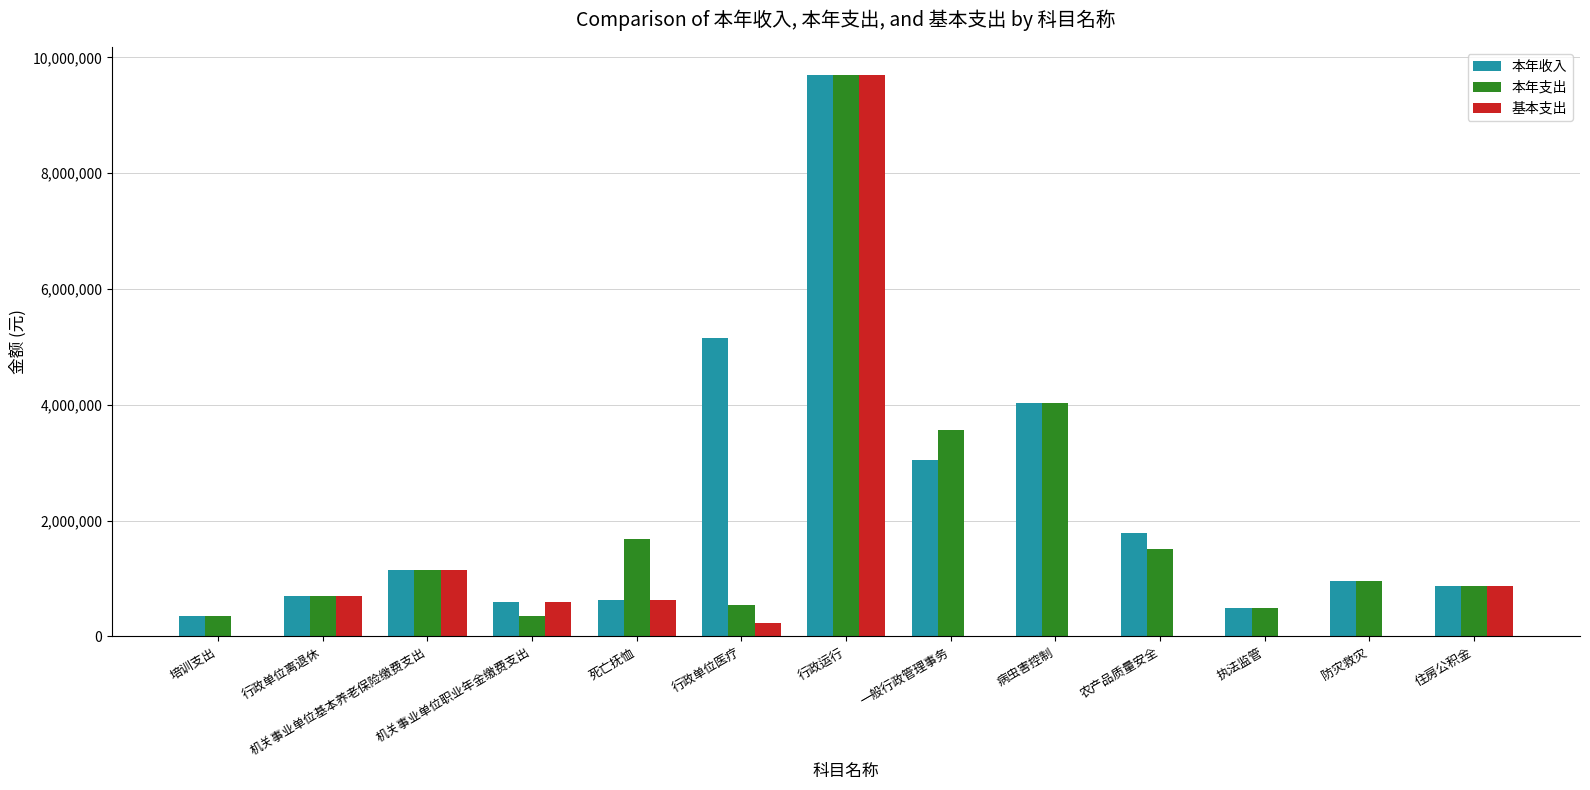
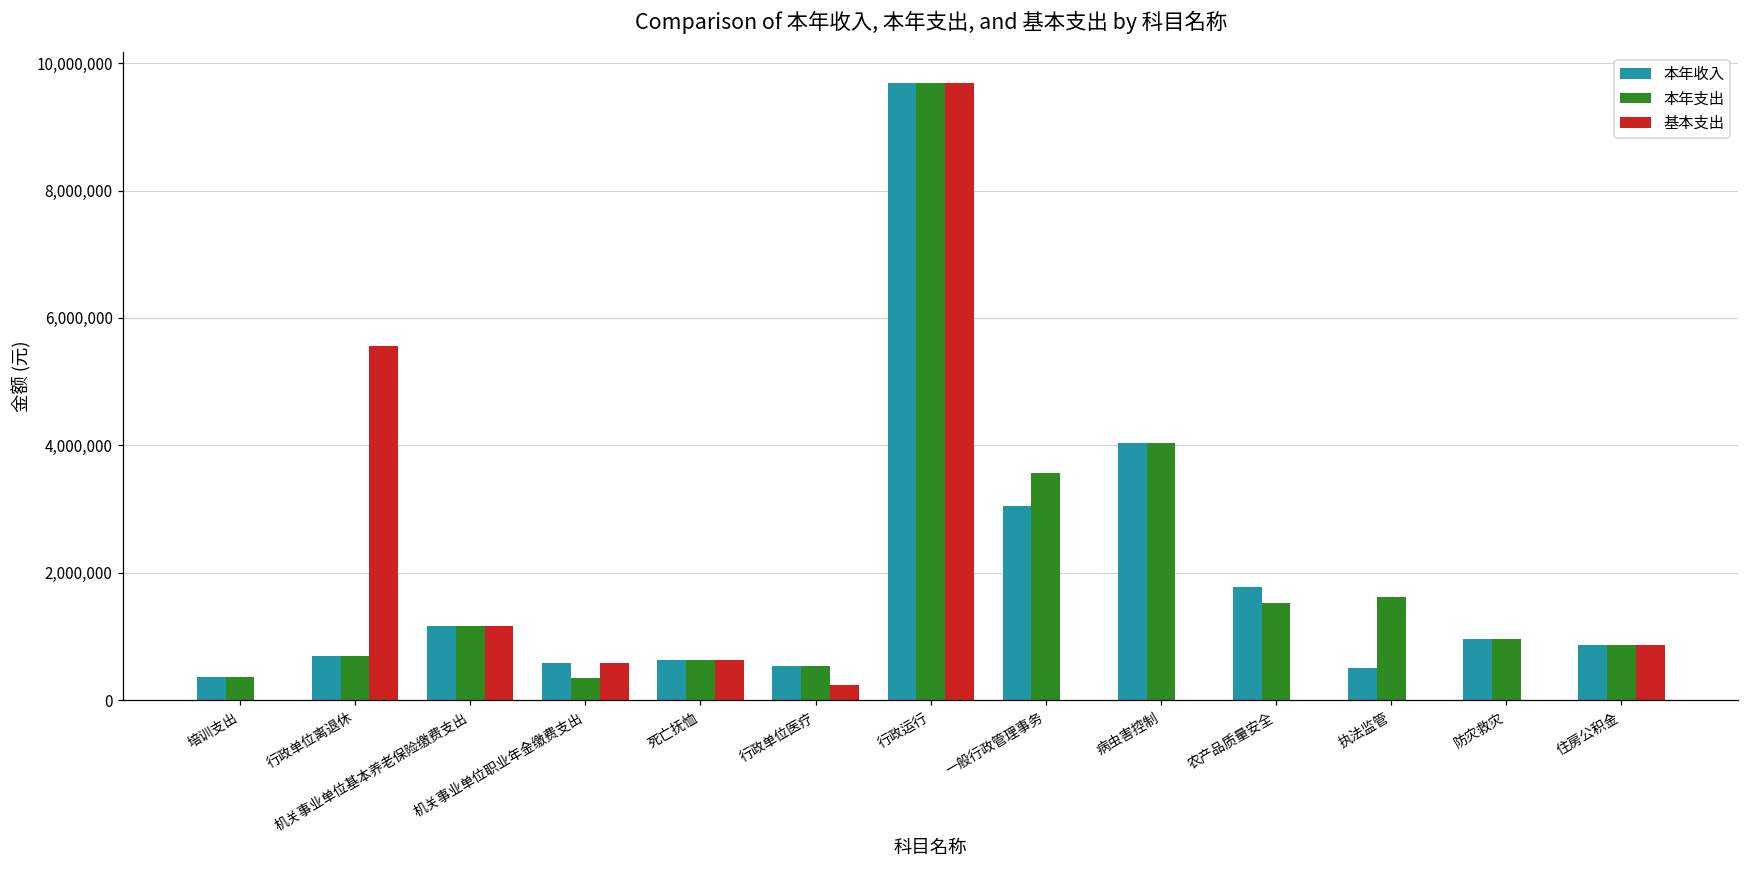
  {
    "本年收入": {
      "培训支出": "400,000",
      "行政单位离退休": "700,000",
      "机关事业单位基本养老保险缴费支出": "1,200,000",
      "机关事业单位职业年金缴费支出": "600,000",
      "死亡抚恤": "600,000",
-     "行政单位医疗": "5,100,000",
+     "行政单位医疗": "500,000",
      "行政运行": "9,700,000",
      "一般行政管理事务": "3,000,000",
      "病虫害控制": "4,000,000",
      "农产品质量安全": "1,800,000",
      "执法监管": "500,000",
      "防灾救灾": "1,000,000",
      "住房公积金": "900,000"
    },
    "本年支出": {
      "培训支出": "400,000",
      "行政单位离退休": "700,000",
      "机关事业单位基本养老保险缴费支出": "1,200,000",
      "机关事业单位职业年金缴费支出": "300,000",
-     "死亡抚恤": "1,700,000",
+     "死亡抚恤": "600,000",
      "行政单位医疗": "500,000",
      "行政运行": "9,700,000",
      "一般行政管理事务": "3,600,000",
      "病虫害控制": "4,000,000",
      "农产品质量安全": "1,500,000",
-     "执法监管": "500,000",
+     "执法监管": "1,600,000",
      "防灾救灾": "1,000,000",
      "住房公积金": "900,000"
    },
    "基本支出": {
      "培训支出": "0",
-     "行政单位离退休": "700,000",
+     "行政单位离退休": "5,600,000",
      "机关事业单位基本养老保险缴费支出": "1,200,000",
      "机关事业单位职业年金缴费支出": "600,000",
      "死亡抚恤": "600,000",
      "行政单位医疗": "200,000",
      "行政运行": "9,700,000",
      "一般行政管理事务": "0",
      "病虫害控制": "0",
      "农产品质量安全": "0",
      "执法监管": "0",
      "防灾救灾": "0",
      "住房公积金": "900,000"
    }
  }
